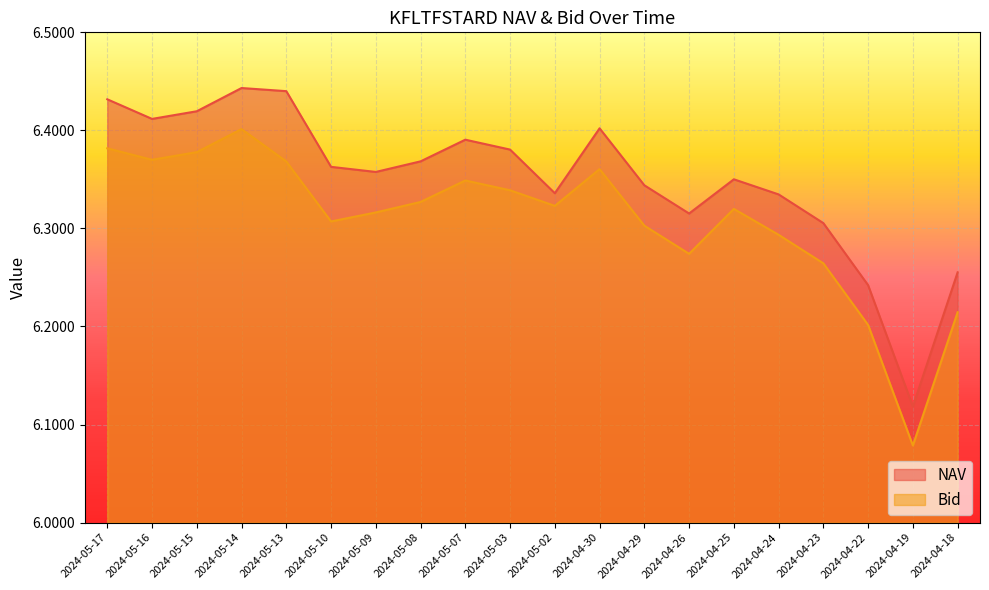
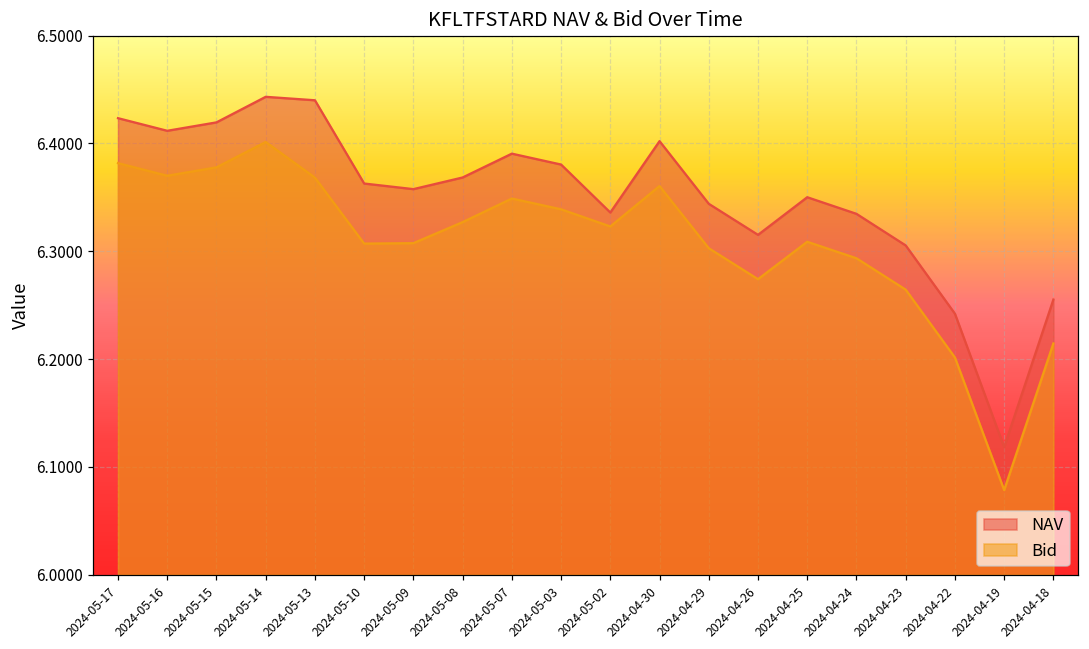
  {
    "NAV": {
-     "2024-05-17": 6.43,
+     "2024-05-17": 6.42,
      "2024-05-16": 6.41,
      "2024-05-15": 6.42,
      "2024-05-14": 6.44,
      "2024-05-13": 6.44,
      "2024-05-10": 6.36,
      "2024-05-09": 6.36,
      "2024-05-08": 6.37,
      "2024-05-07": 6.39,
      "2024-05-03": 6.38,
      "2024-05-02": 6.34,
      "2024-04-30": 6.40,
      "2024-04-29": 6.34,
      "2024-04-26": 6.32,
      "2024-04-25": 6.35,
      "2024-04-24": 6.33,
      "2024-04-23": 6.31,
      "2024-04-22": 6.24,
      "2024-04-19": 6.12,
      "2024-04-18": 6.26
    },
    "Bid": {
      "2024-05-17": 6.38,
      "2024-05-16": 6.37,
      "2024-05-15": 6.38,
      "2024-05-14": 6.40,
      "2024-05-13": 6.37,
      "2024-05-10": 6.31,
-     "2024-05-09": 6.32,
+     "2024-05-09": 6.31,
      "2024-05-08": 6.33,
      "2024-05-07": 6.35,
      "2024-05-03": 6.34,
      "2024-05-02": 6.32,
      "2024-04-30": 6.36,
      "2024-04-29": 6.30,
      "2024-04-26": 6.27,
-     "2024-04-25": 6.32,
+     "2024-04-25": 6.31,
      "2024-04-24": 6.29,
      "2024-04-23": 6.26,
      "2024-04-22": 6.20,
      "2024-04-19": 6.08,
      "2024-04-18": 6.21
    }
  }
